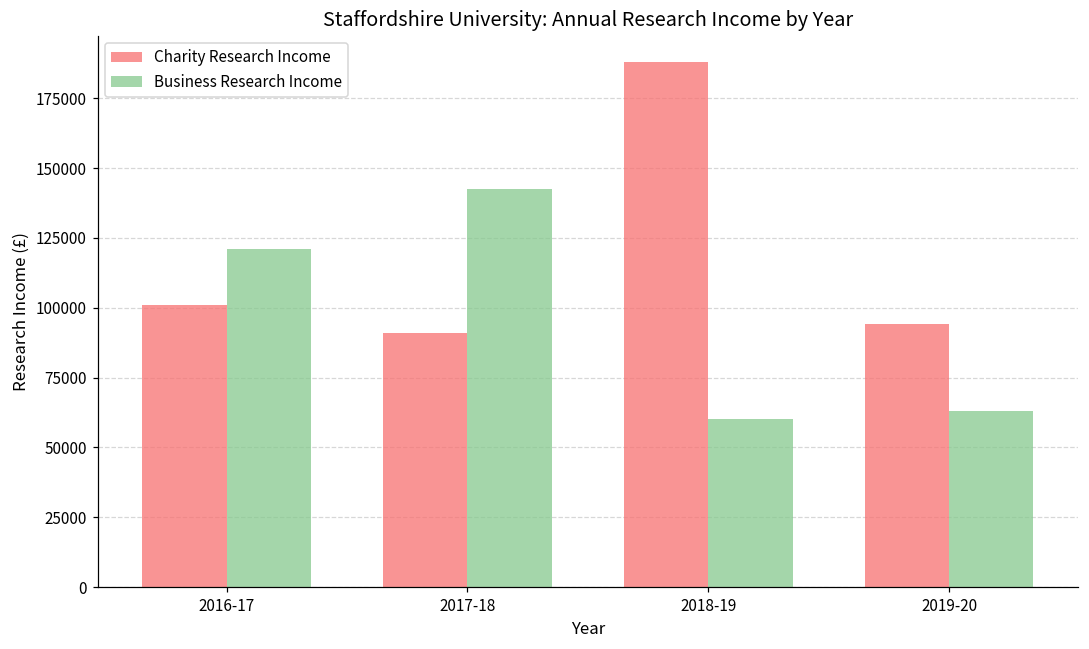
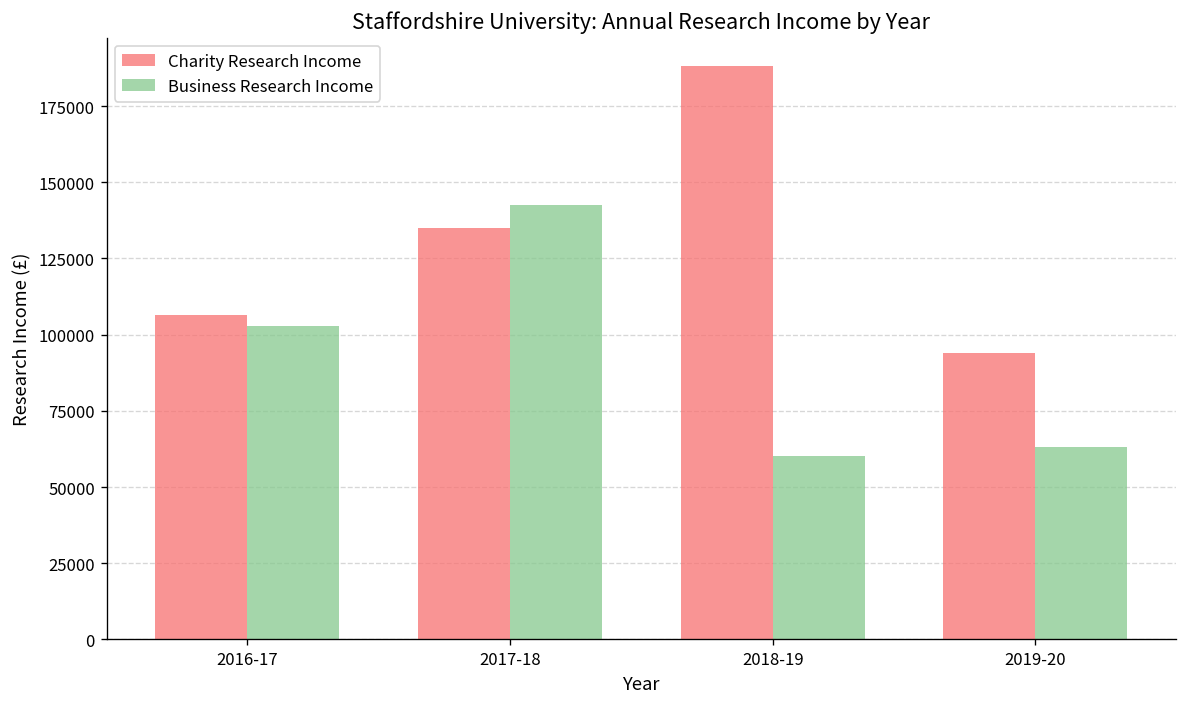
  {
    "Charity Research Income": {
-     "2016-17": 101000,
-     "2017-18": 91000,
+     "2016-17": 106000,
+     "2017-18": 135000,
      "2018-19": 188000,
      "2019-20": 94000
    },
    "Business Research Income": {
-     "2016-17": 121000,
+     "2016-17": 103000,
      "2017-18": 143000,
      "2018-19": 60000,
      "2019-20": 63000
    }
  }
